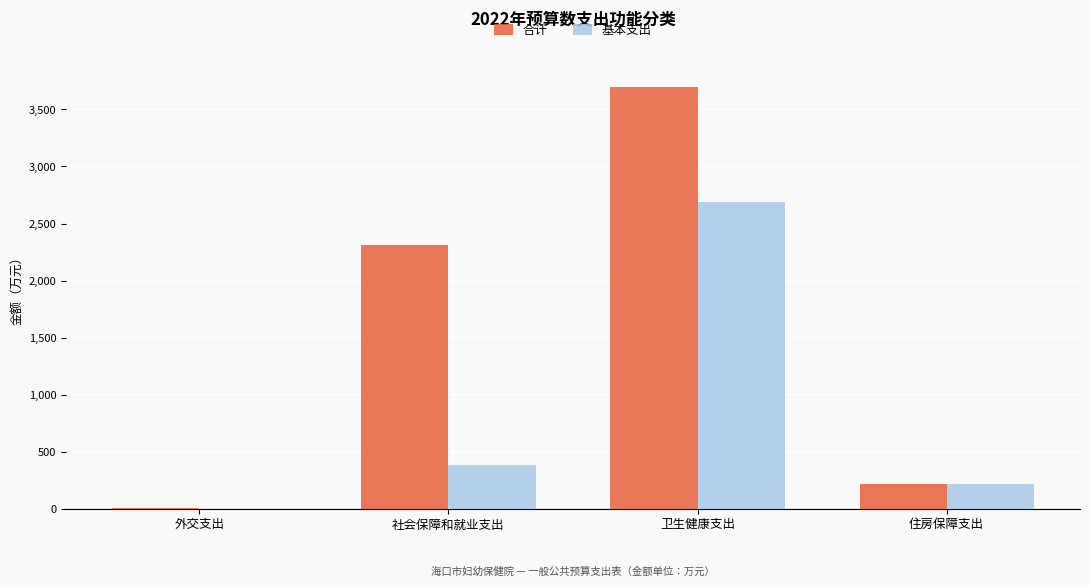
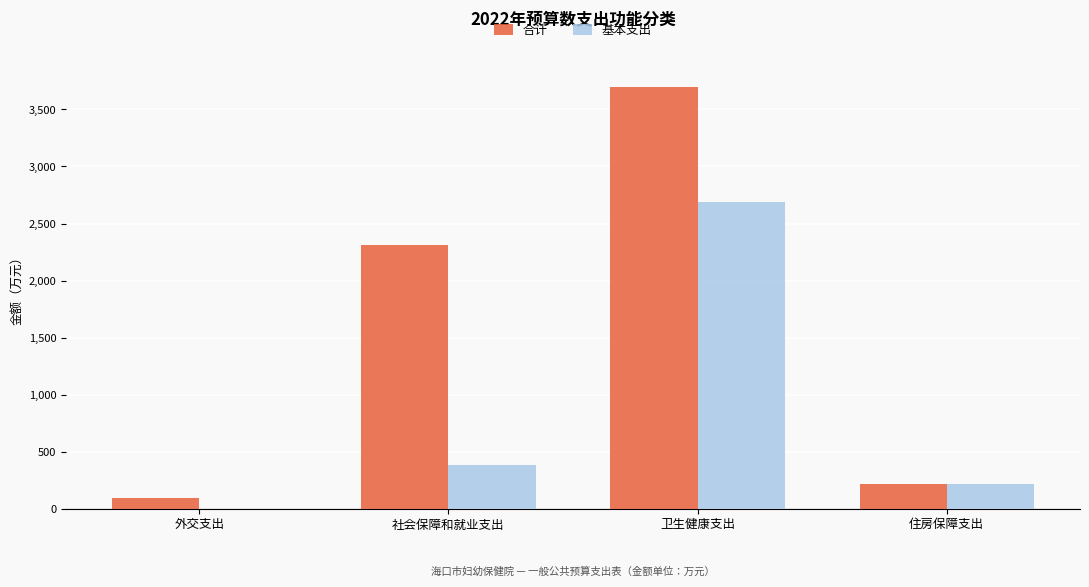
  {
    "合计": {
-     "外交支出": "0",
+     "外交支出": "90",
      "社会保障和就业支出": "2,310",
      "卫生健康支出": "3,700",
      "住房保障支出": "220"
    },
    "基本支出": {
      "外交支出": "0",
      "社会保障和就业支出": "380",
      "卫生健康支出": "2,680",
      "住房保障支出": "220"
    }
  }
